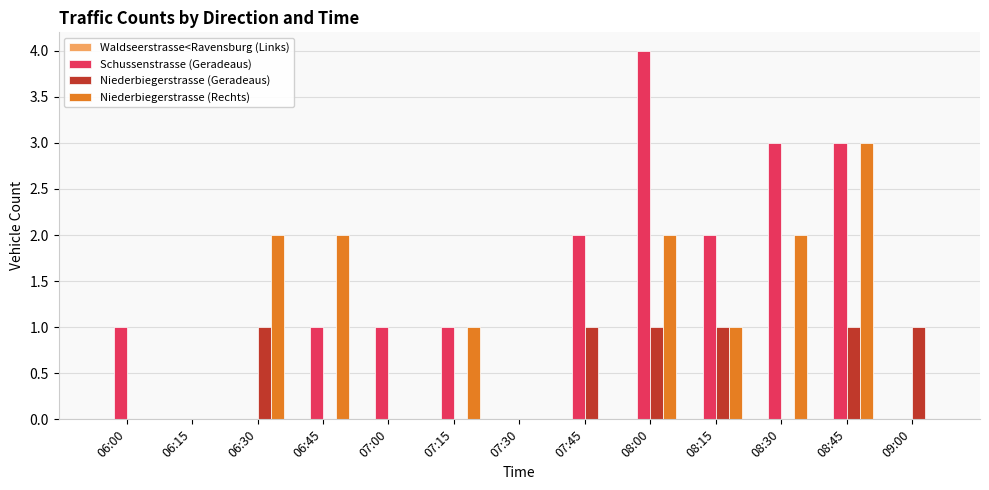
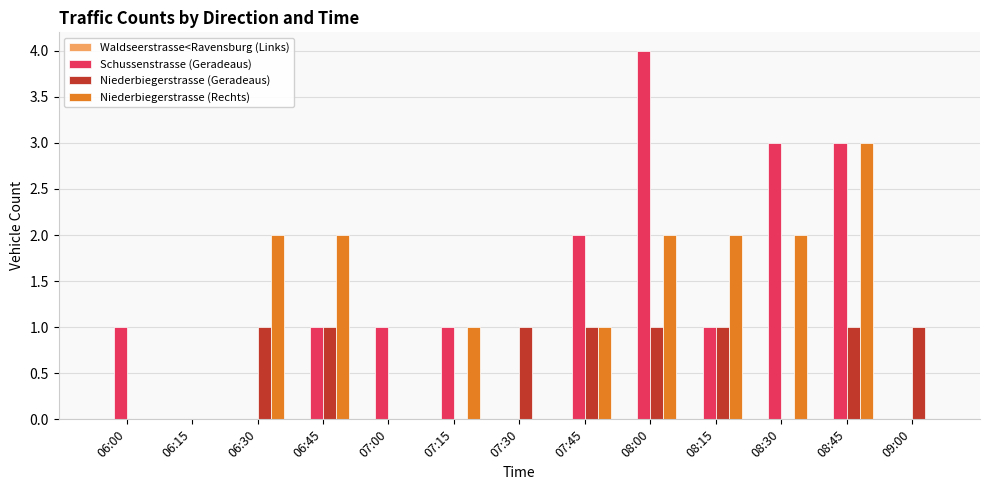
  {
    "Waldseerstrasse<Ravensburg (Links)": {
      "06:00": 0,
      "06:15": 0,
      "06:30": 0,
      "06:45": 0,
      "07:00": 0,
      "07:15": 0,
      "07:30": 0,
      "07:45": 0,
      "08:00": 0,
      "08:15": 0,
      "08:30": 0,
      "08:45": 0,
      "09:00": 0
    },
    "Schussenstrasse (Geradeaus)": {
      "06:00": 1,
      "06:15": 0,
      "06:30": 0,
      "06:45": 1,
      "07:00": 1,
      "07:15": 1,
      "07:30": 0,
      "07:45": 2,
      "08:00": 4,
-     "08:15": 2,
+     "08:15": 1,
      "08:30": 3,
      "08:45": 3,
      "09:00": 0
    },
    "Niederbiegerstrasse (Geradeaus)": {
      "06:00": 0,
      "06:15": 0,
      "06:30": 1,
-     "06:45": 0,
+     "06:45": 1,
      "07:00": 0,
      "07:15": 0,
-     "07:30": 0,
+     "07:30": 1,
      "07:45": 1,
      "08:00": 1,
      "08:15": 1,
      "08:30": 0,
      "08:45": 1,
      "09:00": 1
    },
    "Niederbiegerstrasse (Rechts)": {
      "06:00": 0,
      "06:15": 0,
      "06:30": 2,
      "06:45": 2,
      "07:00": 0,
      "07:15": 1,
      "07:30": 0,
-     "07:45": 0,
+     "07:45": 1,
      "08:00": 2,
-     "08:15": 1,
+     "08:15": 2,
      "08:30": 2,
      "08:45": 3,
      "09:00": 0
    }
  }
